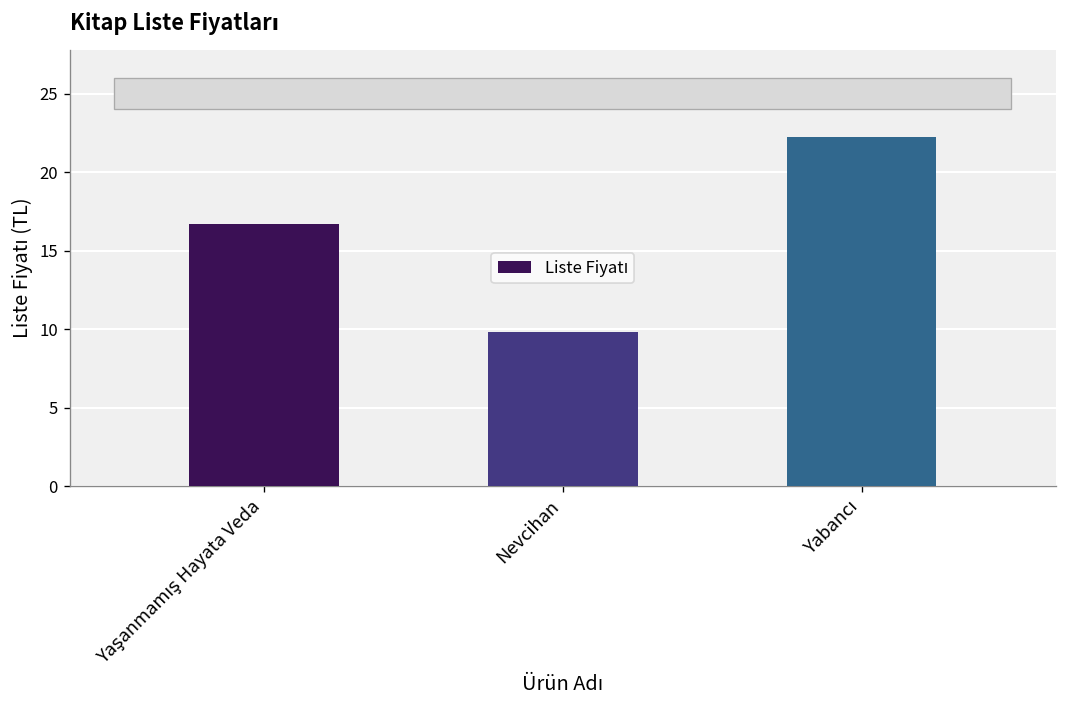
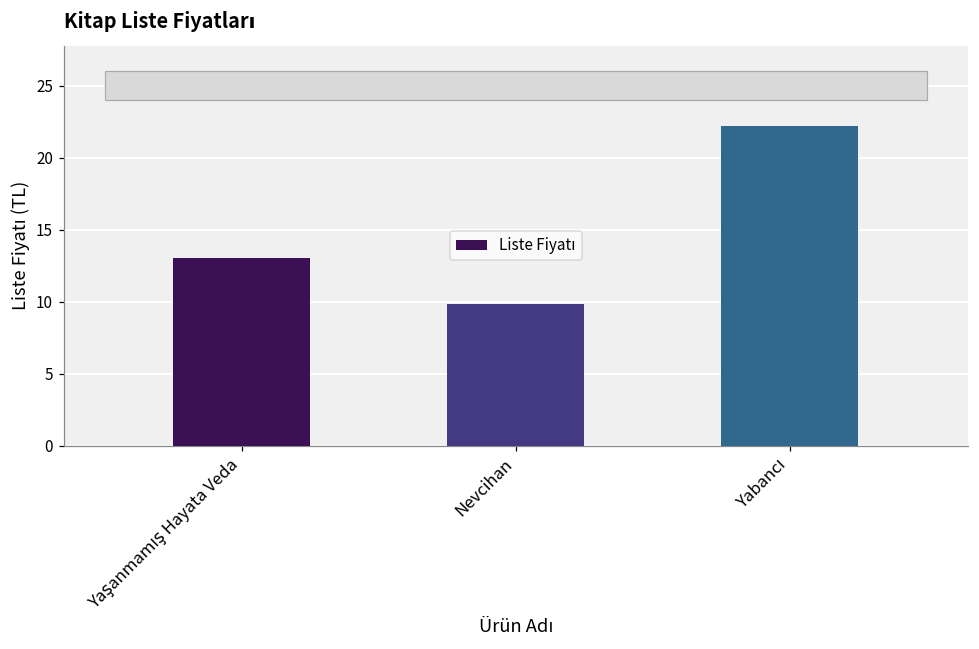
  {
-   "Yaşanmamış Hayata Veda": 16.7,
+   "Yaşanmamış Hayata Veda": 13.1,
    "Nevcihan": 9.8,
    "Yabancı": 22.2
  }
